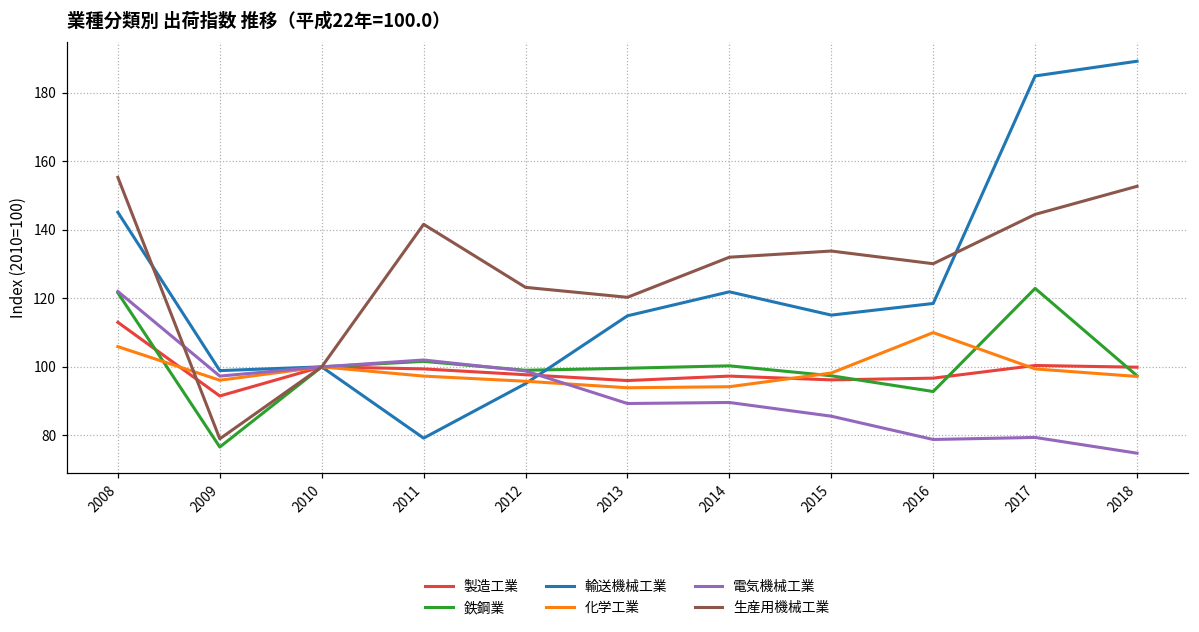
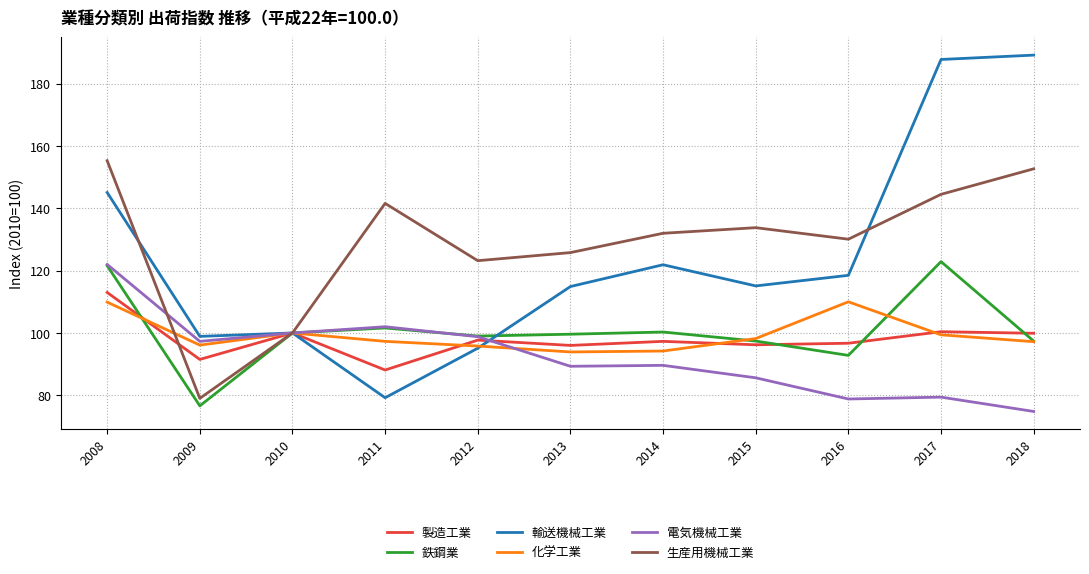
  {
    "製造工業": {
      "2008": 113,
      "2009": 92,
-     "2011": 99,
+     "2011": 88,
      "2012": 98,
      "2013": 96,
      "2014": 97,
      "2015": 96,
      "2016": 97,
      "2017": 100,
      "2018": 100
    },
    "鉄鋼業": {
      "2009": 77,
      "2013": 100,
      "2014": 100,
      "2016": 93,
      "2017": 123
    },
    "輸送機械工業": {
      "2008": 145,
      "2009": 99,
      "2011": 79,
      "2013": 115,
      "2014": 122,
      "2015": 115,
      "2016": 119,
-     "2017": 185,
+     "2017": 188,
      "2018": 189
    },
    "化学工業": {
-     "2008": 106,
+     "2008": 110,
      "2009": 96,
      "2011": 97,
      "2013": 94,
      "2014": 94,
      "2016": 110,
      "2017": 99
    },
    "電気機械工業": {
      "2009": 97,
      "2013": 89,
      "2014": 90,
      "2015": 86,
      "2016": 79,
      "2017": 79,
      "2018": 75
    },
    "生産用機械工業": {
      "2008": 155,
      "2009": 79,
      "2011": 142,
      "2012": 123,
-     "2013": 120,
+     "2013": 126,
      "2014": 132,
      "2015": 134,
      "2016": 130,
      "2017": 145,
      "2018": 153
    }
  }
